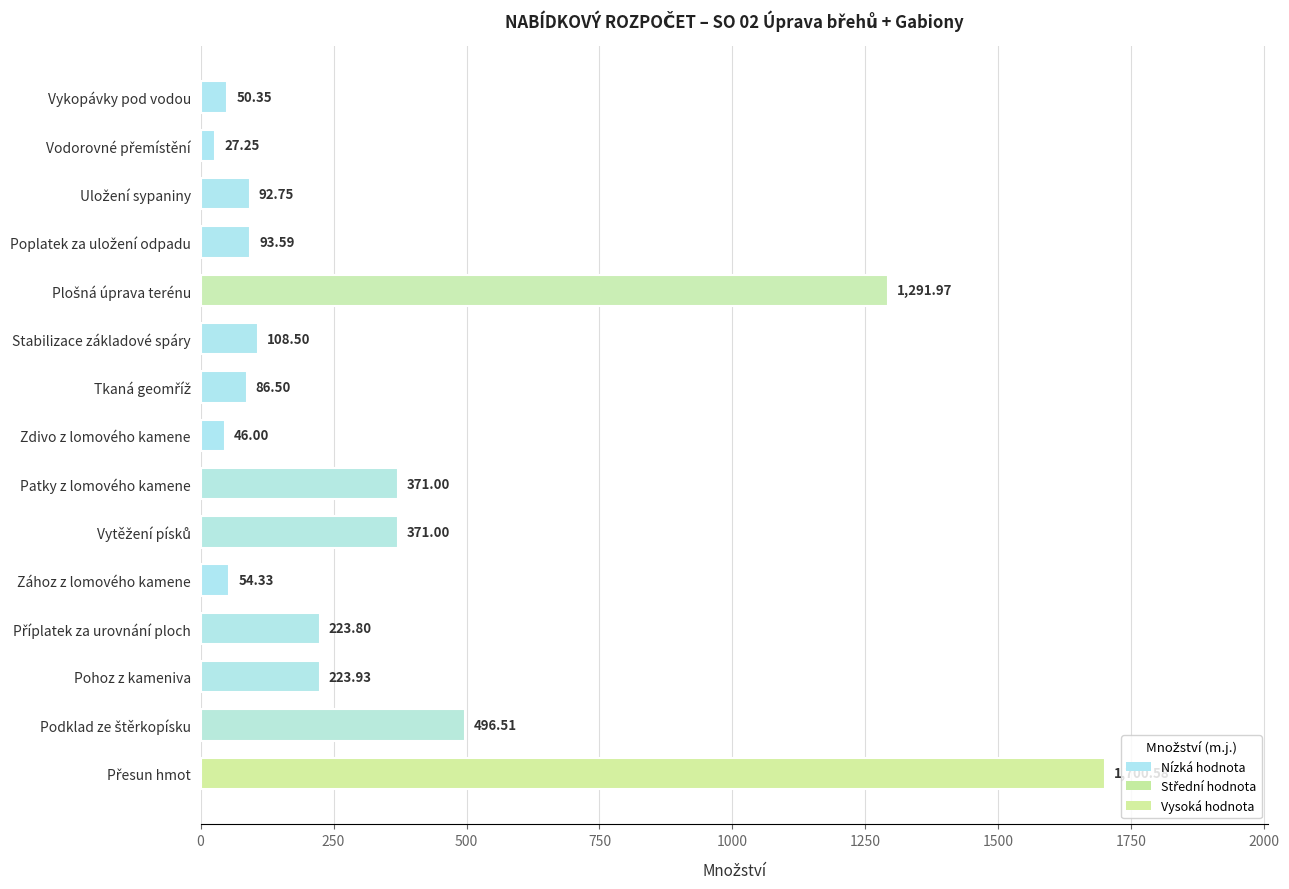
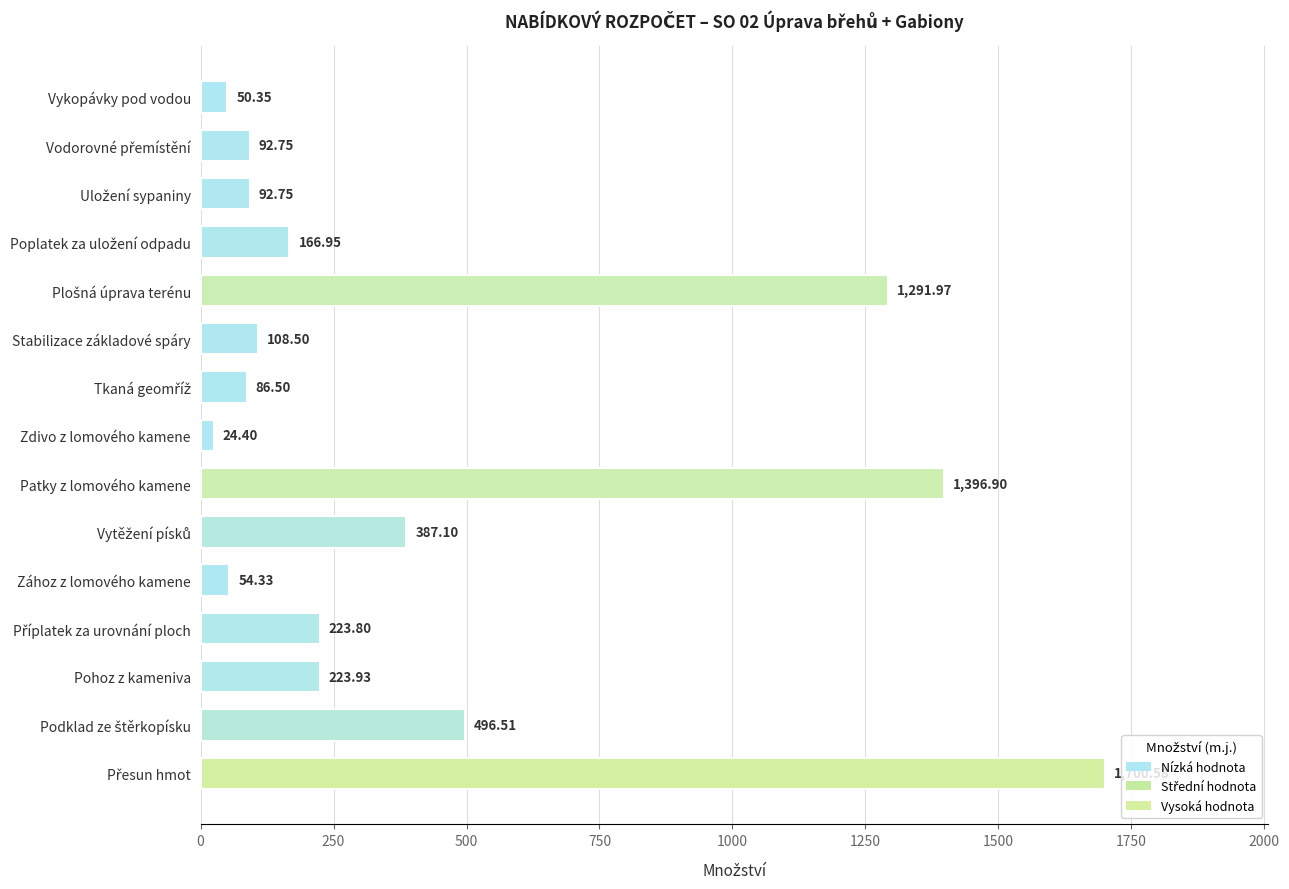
  {
    "Vykopávky pod vodou": "50.35",
-   "Vodorovné přemístění": "27.25",
+   "Vodorovné přemístění": "92.75",
    "Uložení sypaniny": "92.75",
-   "Poplatek za uložení odpadu": "93.59",
+   "Poplatek za uložení odpadu": "166.95",
    "Plošná úprava terénu": "1,291.97",
    "Stabilizace základové spáry": "108.50",
    "Tkaná geomříž": "86.50",
-   "Zdivo z lomového kamene": "46.00",
-   "Patky z lomového kamene": "371.00",
-   "Vytěžení písků": "371.00",
+   "Zdivo z lomového kamene": "24.40",
+   "Patky z lomového kamene": "1,396.90",
+   "Vytěžení písků": "387.10",
    "Zához z lomového kamene": "54.33",
    "Příplatek za urovnání ploch": "223.80",
    "Pohoz z kameniva": "223.93",
    "Podklad ze štěrkopísku": "496.51"
  }
